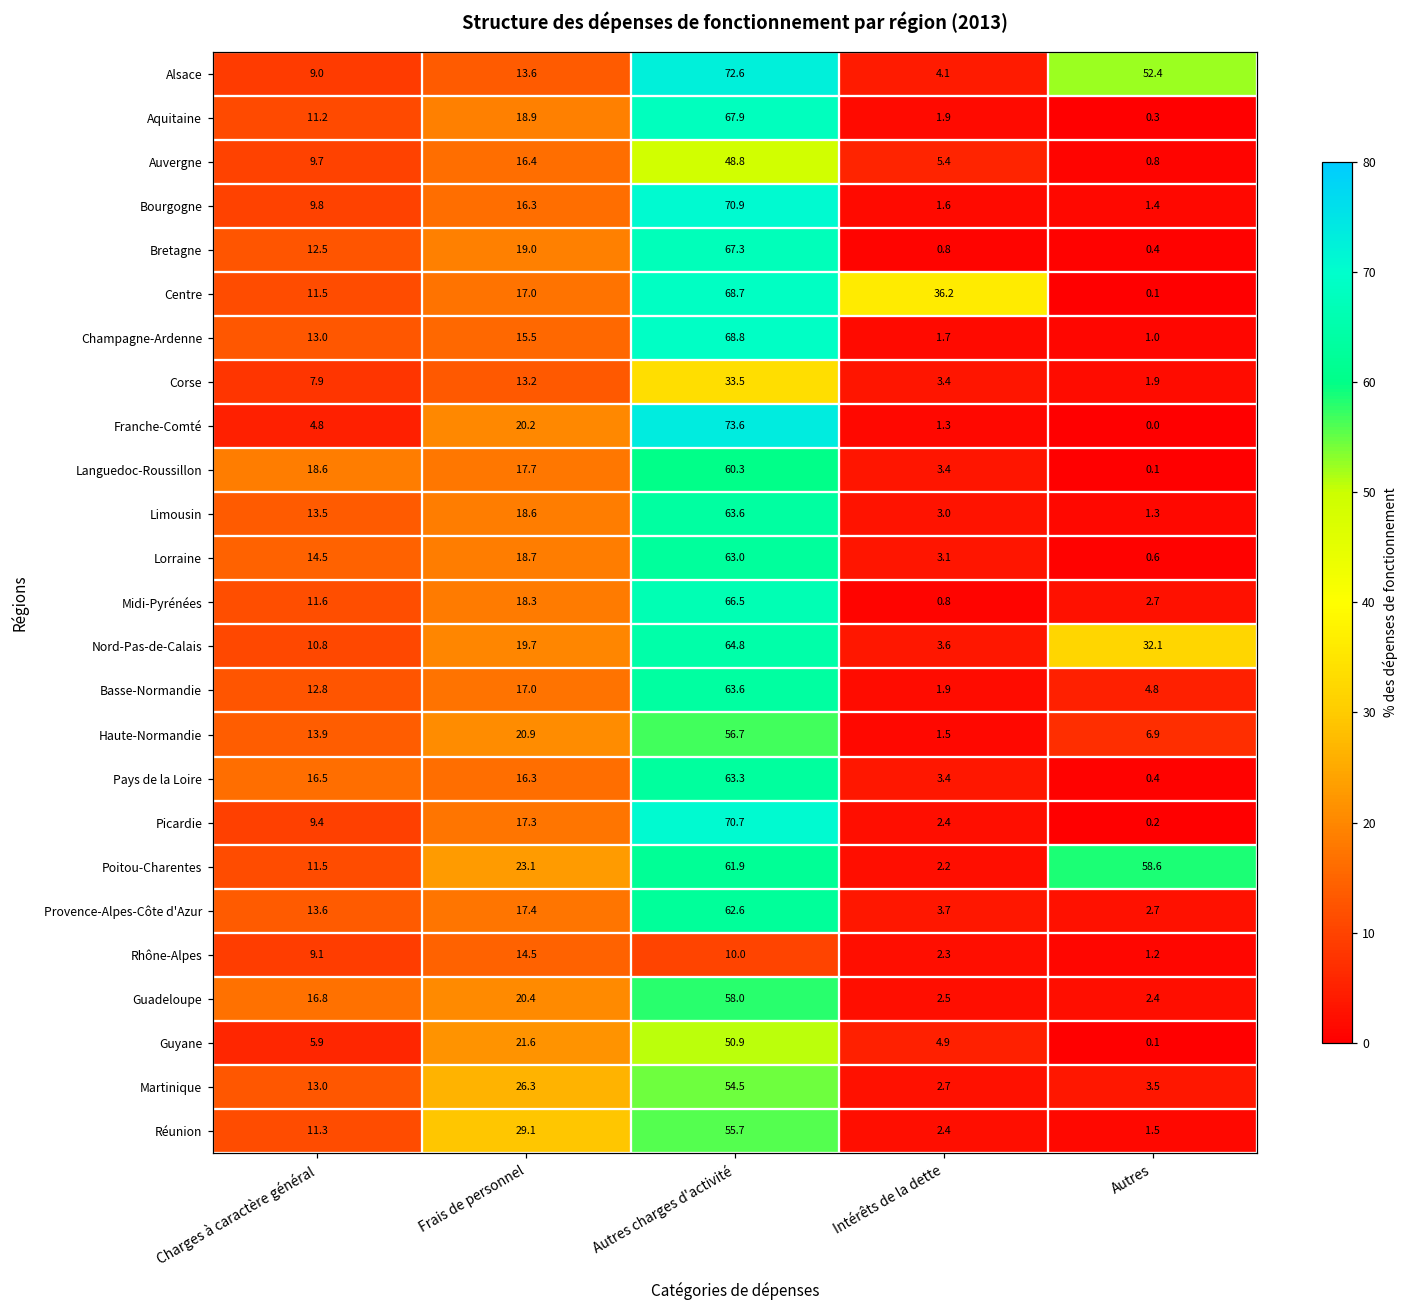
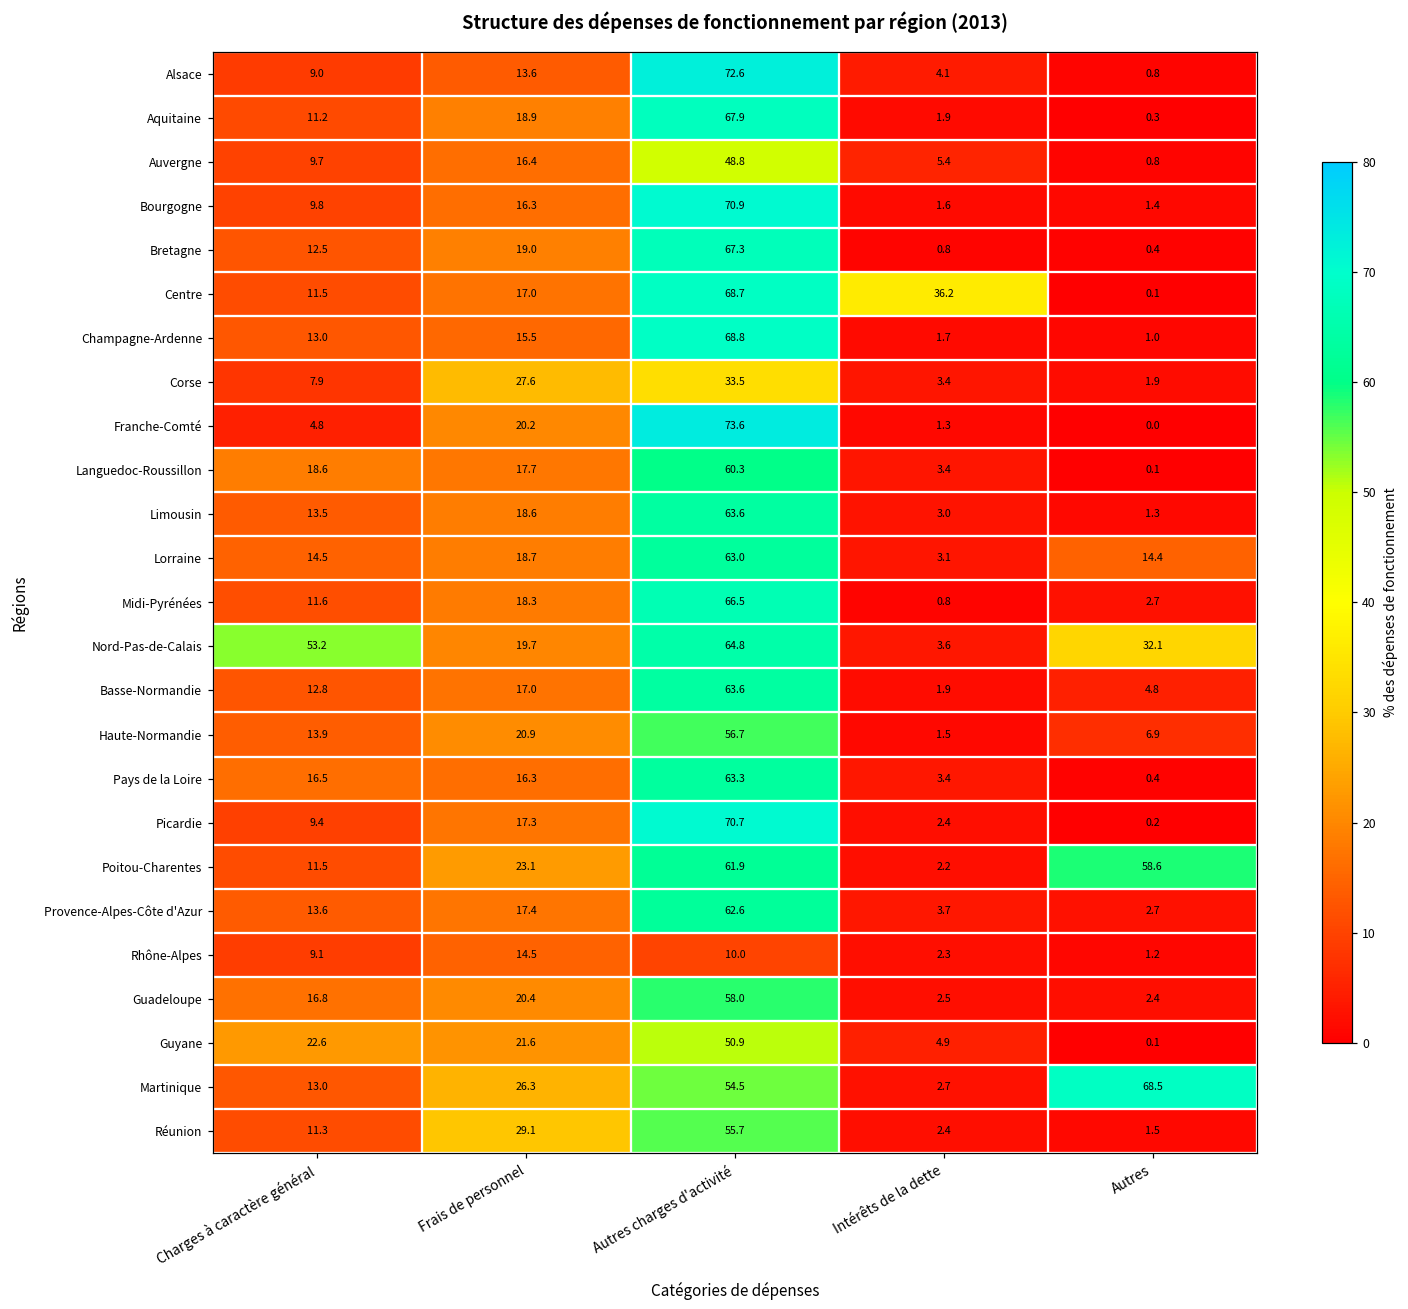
  {
    "Alsace": {
      "Charges à caractère général": 9.0,
      "Frais de personnel": 13.6,
      "Autres charges d'activité": 72.6,
      "Intérêts de la dette": 4.1,
-     "Autres": 52.4
+     "Autres": 0.8
    },
    "Aquitaine": {
      "Charges à caractère général": 11.2,
      "Frais de personnel": 18.9,
      "Autres charges d'activité": 67.9,
      "Intérêts de la dette": 1.9,
      "Autres": 0.3
    },
    "Auvergne": {
      "Charges à caractère général": 9.7,
      "Frais de personnel": 16.4,
      "Autres charges d'activité": 48.8,
      "Intérêts de la dette": 5.4,
      "Autres": 0.8
    },
    "Bourgogne": {
      "Charges à caractère général": 9.8,
      "Frais de personnel": 16.3,
      "Autres charges d'activité": 70.9,
      "Intérêts de la dette": 1.6,
      "Autres": 1.4
    },
    "Bretagne": {
      "Charges à caractère général": 12.5,
      "Frais de personnel": 19.0,
      "Autres charges d'activité": 67.3,
      "Intérêts de la dette": 0.8,
      "Autres": 0.4
    },
    "Centre": {
      "Charges à caractère général": 11.5,
      "Frais de personnel": 17.0,
      "Autres charges d'activité": 68.7,
      "Intérêts de la dette": 36.2,
      "Autres": 0.1
    },
    "Champagne-Ardenne": {
      "Charges à caractère général": 13.0,
      "Frais de personnel": 15.5,
      "Autres charges d'activité": 68.8,
      "Intérêts de la dette": 1.7,
      "Autres": 1.0
    },
    "Corse": {
      "Charges à caractère général": 7.9,
-     "Frais de personnel": 13.2,
+     "Frais de personnel": 27.6,
      "Autres charges d'activité": 33.5,
      "Intérêts de la dette": 3.4,
      "Autres": 1.9
    },
    "Franche-Comté": {
      "Charges à caractère général": 4.8,
      "Frais de personnel": 20.2,
      "Autres charges d'activité": 73.6,
      "Intérêts de la dette": 1.3,
      "Autres": 0.0
    },
    "Languedoc-Roussillon": {
      "Charges à caractère général": 18.6,
      "Frais de personnel": 17.7,
      "Autres charges d'activité": 60.3,
      "Intérêts de la dette": 3.4,
      "Autres": 0.1
    },
    "Limousin": {
      "Charges à caractère général": 13.5,
      "Frais de personnel": 18.6,
      "Autres charges d'activité": 63.6,
      "Intérêts de la dette": 3.0,
      "Autres": 1.3
    },
    "Lorraine": {
      "Charges à caractère général": 14.5,
      "Frais de personnel": 18.7,
      "Autres charges d'activité": 63.0,
      "Intérêts de la dette": 3.1,
-     "Autres": 0.6
+     "Autres": 14.4
    },
    "Midi-Pyrénées": {
      "Charges à caractère général": 11.6,
      "Frais de personnel": 18.3,
      "Autres charges d'activité": 66.5,
      "Intérêts de la dette": 0.8,
      "Autres": 2.7
    },
    "Nord-Pas-de-Calais": {
-     "Charges à caractère général": 10.8,
+     "Charges à caractère général": 53.2,
      "Frais de personnel": 19.7,
      "Autres charges d'activité": 64.8,
      "Intérêts de la dette": 3.6,
      "Autres": 32.1
    },
    "Basse-Normandie": {
      "Charges à caractère général": 12.8,
      "Frais de personnel": 17.0,
      "Autres charges d'activité": 63.6,
      "Intérêts de la dette": 1.9,
      "Autres": 4.8
    },
    "Haute-Normandie": {
      "Charges à caractère général": 13.9,
      "Frais de personnel": 20.9,
      "Autres charges d'activité": 56.7,
      "Intérêts de la dette": 1.5,
      "Autres": 6.9
    },
    "Pays de la Loire": {
      "Charges à caractère général": 16.5,
      "Frais de personnel": 16.3,
      "Autres charges d'activité": 63.3,
      "Intérêts de la dette": 3.4,
      "Autres": 0.4
    },
    "Picardie": {
      "Charges à caractère général": 9.4,
      "Frais de personnel": 17.3,
      "Autres charges d'activité": 70.7,
      "Intérêts de la dette": 2.4,
      "Autres": 0.2
    },
    "Poitou-Charentes": {
      "Charges à caractère général": 11.5,
      "Frais de personnel": 23.1,
      "Autres charges d'activité": 61.9,
      "Intérêts de la dette": 2.2,
      "Autres": 58.6
    },
    "Provence-Alpes-Côte d'Azur": {
      "Charges à caractère général": 13.6,
      "Frais de personnel": 17.4,
      "Autres charges d'activité": 62.6,
      "Intérêts de la dette": 3.7,
      "Autres": 2.7
    },
    "Rhône-Alpes": {
      "Charges à caractère général": 9.1,
      "Frais de personnel": 14.5,
      "Autres charges d'activité": 10.0,
      "Intérêts de la dette": 2.3,
      "Autres": 1.2
    },
    "Guadeloupe": {
      "Charges à caractère général": 16.8,
      "Frais de personnel": 20.4,
      "Autres charges d'activité": 58.0,
      "Intérêts de la dette": 2.5,
      "Autres": 2.4
    },
    "Guyane": {
-     "Charges à caractère général": 5.9,
+     "Charges à caractère général": 22.6,
      "Frais de personnel": 21.6,
      "Autres charges d'activité": 50.9,
      "Intérêts de la dette": 4.9,
      "Autres": 0.1
    },
    "Martinique": {
      "Charges à caractère général": 13.0,
      "Frais de personnel": 26.3,
      "Autres charges d'activité": 54.5,
      "Intérêts de la dette": 2.7,
-     "Autres": 3.5
+     "Autres": 68.5
    },
    "Réunion": {
      "Charges à caractère général": 11.3,
      "Frais de personnel": 29.1,
      "Autres charges d'activité": 55.7,
      "Intérêts de la dette": 2.4,
      "Autres": 1.5
    }
  }
